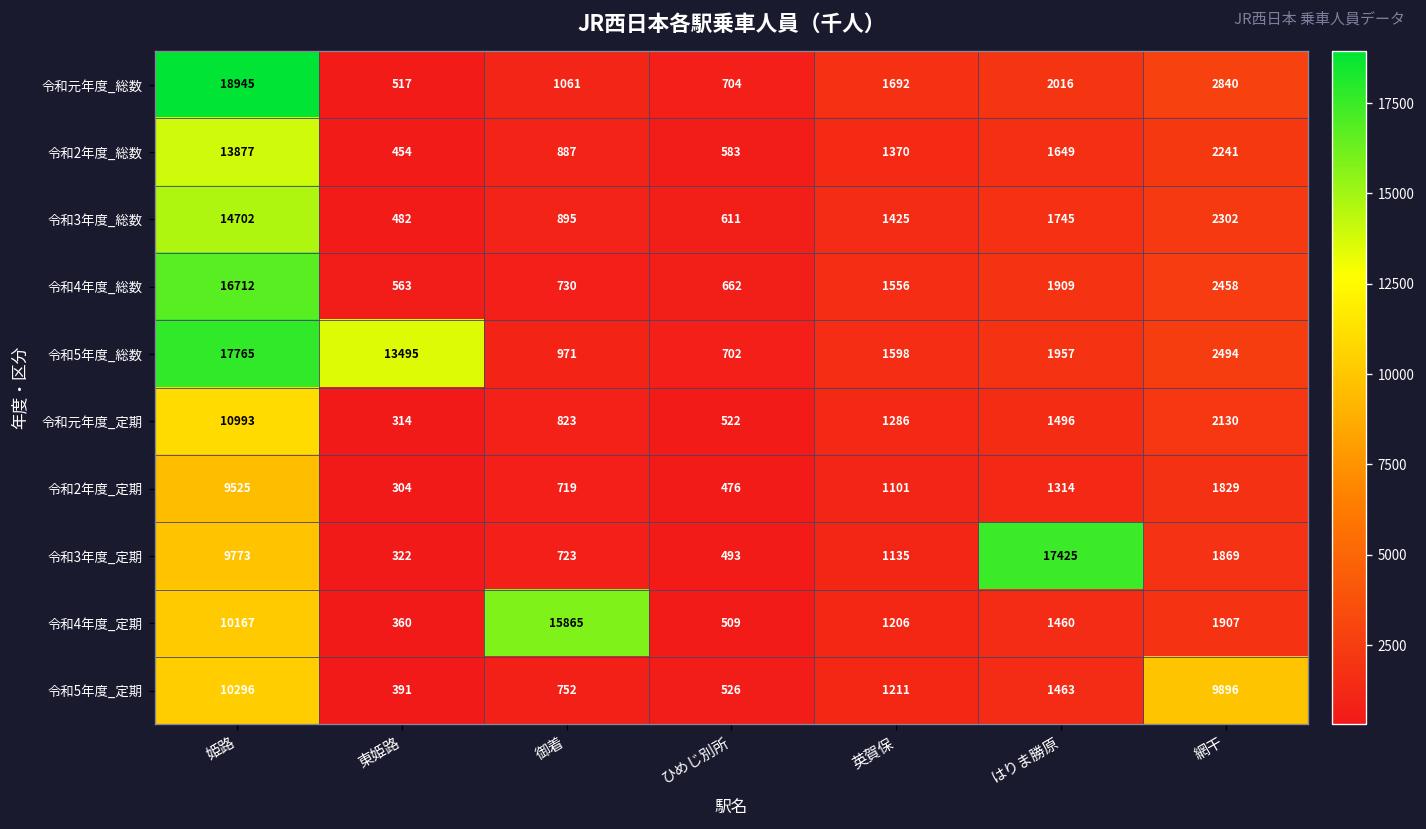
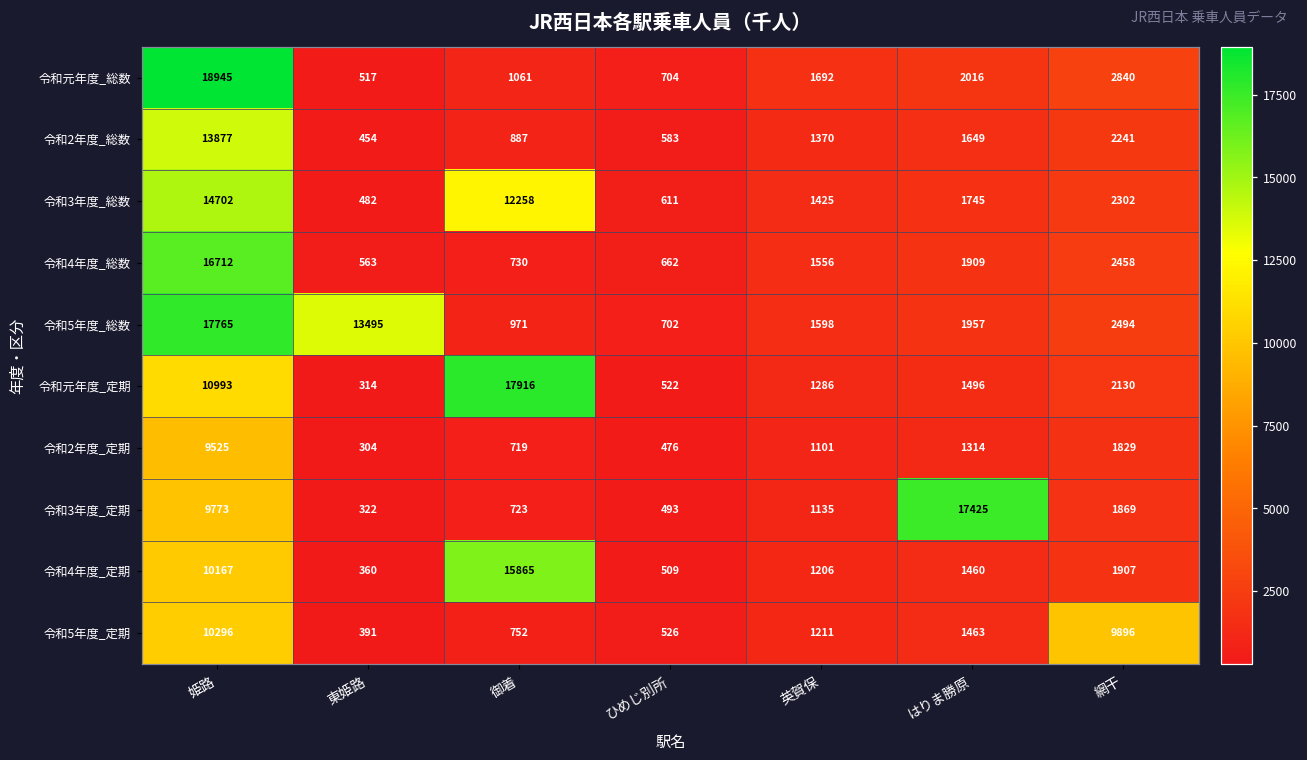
  {
    "令和元年度_総数": {
      "姫路": 18945,
      "東姫路": 517,
      "御着": 1061,
      "ひめじ別所": 704,
      "英賀保": 1692,
      "はりま勝原": 2016,
      "網干": 2840
    },
    "令和2年度_総数": {
      "姫路": 13877,
      "東姫路": 454,
      "御着": 887,
      "ひめじ別所": 583,
      "英賀保": 1370,
      "はりま勝原": 1649,
      "網干": 2241
    },
    "令和3年度_総数": {
      "姫路": 14702,
      "東姫路": 482,
-     "御着": 895,
+     "御着": 12258,
      "ひめじ別所": 611,
      "英賀保": 1425,
      "はりま勝原": 1745,
      "網干": 2302
    },
    "令和4年度_総数": {
      "姫路": 16712,
      "東姫路": 563,
      "御着": 730,
      "ひめじ別所": 662,
      "英賀保": 1556,
      "はりま勝原": 1909,
      "網干": 2458
    },
    "令和5年度_総数": {
      "姫路": 17765,
      "東姫路": 13495,
      "御着": 971,
      "ひめじ別所": 702,
      "英賀保": 1598,
      "はりま勝原": 1957,
      "網干": 2494
    },
    "令和元年度_定期": {
      "姫路": 10993,
      "東姫路": 314,
-     "御着": 823,
+     "御着": 17916,
      "ひめじ別所": 522,
      "英賀保": 1286,
      "はりま勝原": 1496,
      "網干": 2130
    },
    "令和2年度_定期": {
      "姫路": 9525,
      "東姫路": 304,
      "御着": 719,
      "ひめじ別所": 476,
      "英賀保": 1101,
      "はりま勝原": 1314,
      "網干": 1829
    },
    "令和3年度_定期": {
      "姫路": 9773,
      "東姫路": 322,
      "御着": 723,
      "ひめじ別所": 493,
      "英賀保": 1135,
      "はりま勝原": 17425,
      "網干": 1869
    },
    "令和4年度_定期": {
      "姫路": 10167,
      "東姫路": 360,
      "御着": 15865,
      "ひめじ別所": 509,
      "英賀保": 1206,
      "はりま勝原": 1460,
      "網干": 1907
    },
    "令和5年度_定期": {
      "姫路": 10296,
      "東姫路": 391,
      "御着": 752,
      "ひめじ別所": 526,
      "英賀保": 1211,
      "はりま勝原": 1463,
      "網干": 9896
    }
  }
